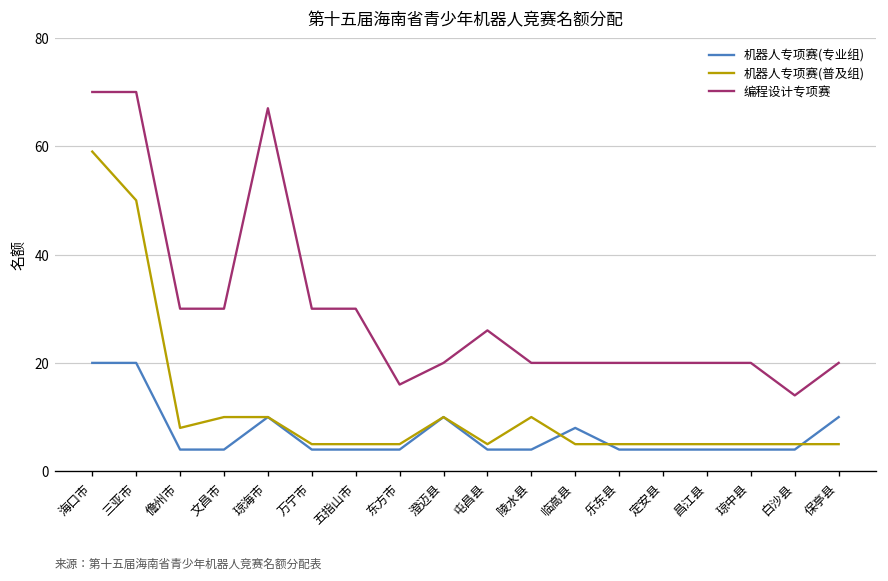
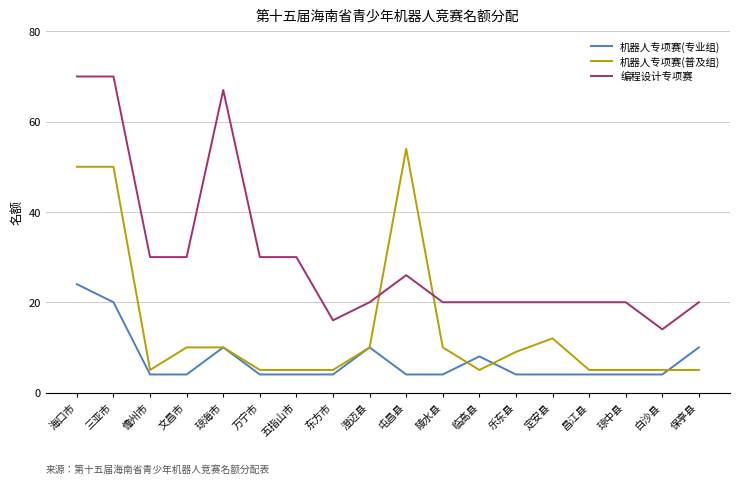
  {
    "机器人专项赛(专业组)": {
-     "海口市": 20,
+     "海口市": 24,
      "三亚市": 20,
      "儋州市": 4,
      "文昌市": 4,
      "万宁市": 4,
      "五指山市": 4,
      "东方市": 4,
      "屯昌县": 4,
      "陵水县": 4,
      "临高县": 8,
      "乐东县": 4,
      "定安县": 4,
      "昌江县": 4,
      "琼中县": 4,
      "白沙县": 4,
      "保亭县": 10
    },
    "机器人专项赛(普及组)": {
-     "海口市": 59,
+     "海口市": 50,
      "三亚市": 50,
-     "儋州市": 8,
+     "儋州市": 5,
      "文昌市": 10,
      "万宁市": 5,
      "五指山市": 5,
      "东方市": 5,
-     "屯昌县": 5,
+     "屯昌县": 54,
      "陵水县": 10,
      "临高县": 5,
-     "乐东县": 5,
-     "定安县": 5,
+     "乐东县": 9,
+     "定安县": 12,
      "昌江县": 5,
      "琼中县": 5,
      "白沙县": 5,
      "保亭县": 5
    },
    "编程设计专项赛": {
      "海口市": 70,
      "三亚市": 70,
      "儋州市": 30,
      "文昌市": 30,
      "琼海市": 67,
      "万宁市": 30,
      "五指山市": 30,
      "东方市": 16,
      "澄迈县": 20,
      "屯昌县": 26,
      "陵水县": 20,
      "临高县": 20,
      "乐东县": 20,
      "定安县": 20,
      "昌江县": 20,
      "琼中县": 20,
      "白沙县": 14,
      "保亭县": 20
    }
  }
